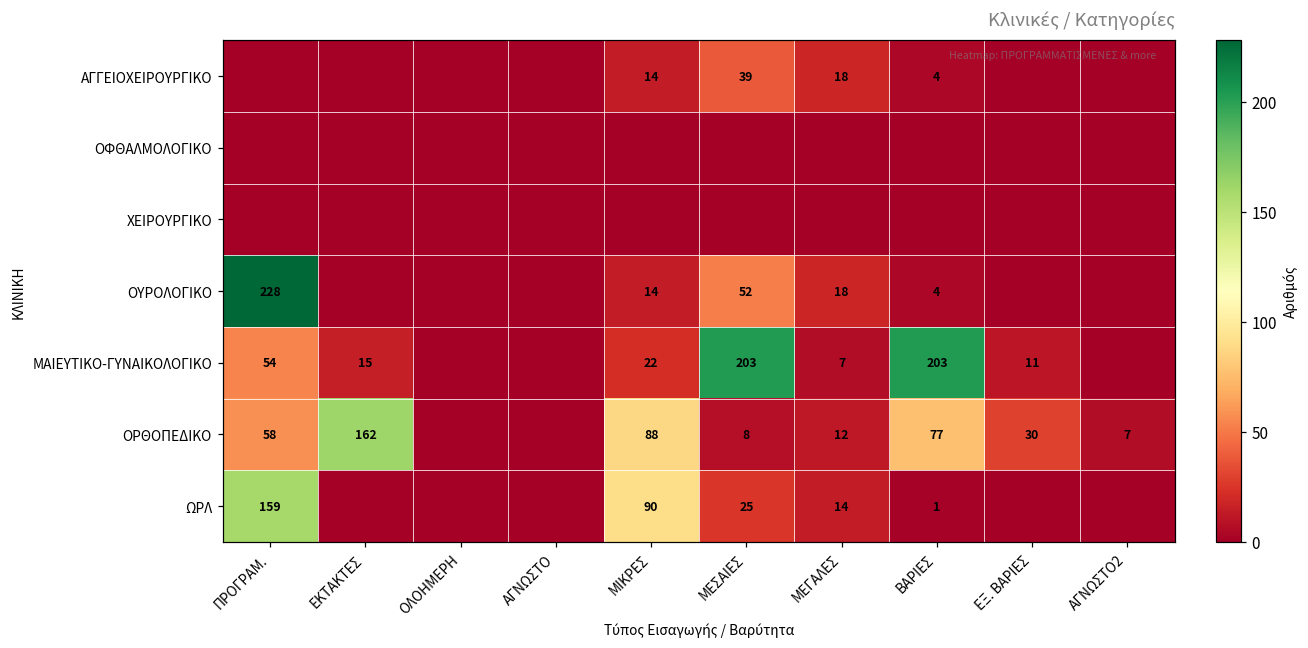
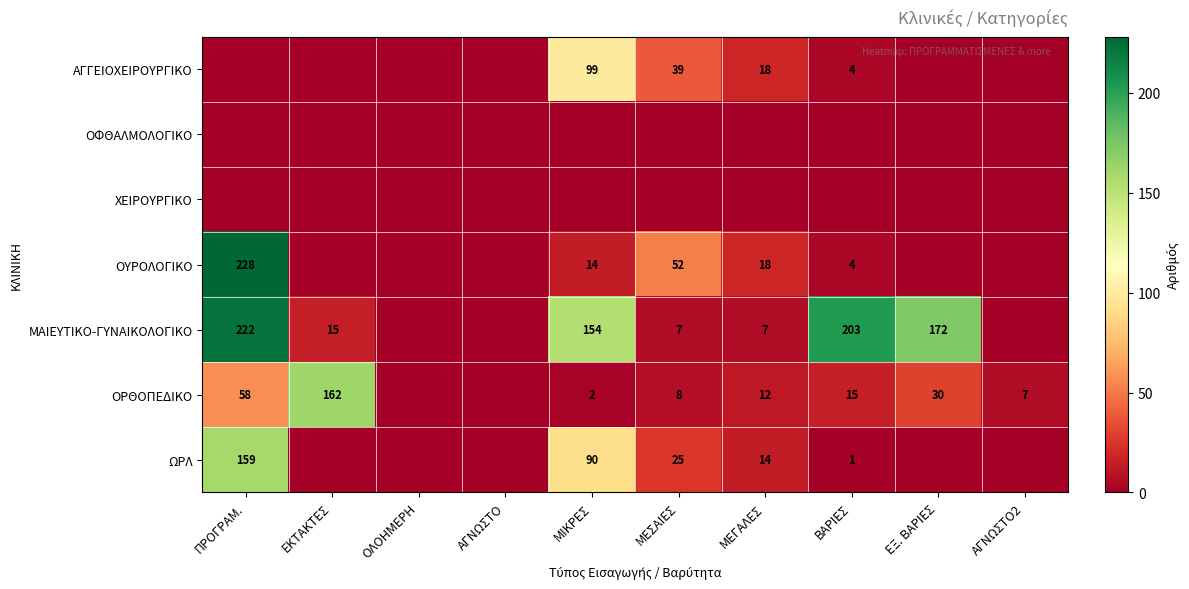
  {
    "ΑΓΓΕΙΟΧΕΙΡΟΥΡΓΙΚΟ": {
-     "ΜΙΚΡΕΣ": 14,
+     "ΜΙΚΡΕΣ": 99,
      "ΜΕΣΑΙΕΣ": 39,
      "ΜΕΓΑΛΕΣ": 18,
      "ΒΑΡΙΕΣ": 4
    },
    "ΟΥΡΟΛΟΓΙΚΟ": {
      "ΠΡΟΓΡΑΜ.": 228,
      "ΜΙΚΡΕΣ": 14,
      "ΜΕΣΑΙΕΣ": 52,
      "ΜΕΓΑΛΕΣ": 18,
      "ΒΑΡΙΕΣ": 4
    },
    "ΜΑΙΕΥΤΙΚΟ-ΓΥΝΑΙΚΟΛΟΓΙΚΟ": {
-     "ΠΡΟΓΡΑΜ.": 54,
+     "ΠΡΟΓΡΑΜ.": 222,
      "ΕΚΤΑΚΤΕΣ": 15,
-     "ΜΙΚΡΕΣ": 22,
-     "ΜΕΣΑΙΕΣ": 203,
+     "ΜΙΚΡΕΣ": 154,
+     "ΜΕΣΑΙΕΣ": 7,
      "ΜΕΓΑΛΕΣ": 7,
      "ΒΑΡΙΕΣ": 203,
-     "ΕΞ. ΒΑΡΙΕΣ": 11
+     "ΕΞ. ΒΑΡΙΕΣ": 172
    },
    "ΟΡΘΟΠΕΔΙΚΟ": {
      "ΠΡΟΓΡΑΜ.": 58,
      "ΕΚΤΑΚΤΕΣ": 162,
-     "ΜΙΚΡΕΣ": 88,
+     "ΜΙΚΡΕΣ": 2,
      "ΜΕΣΑΙΕΣ": 8,
      "ΜΕΓΑΛΕΣ": 12,
-     "ΒΑΡΙΕΣ": 77,
+     "ΒΑΡΙΕΣ": 15,
      "ΕΞ. ΒΑΡΙΕΣ": 30,
      "ΑΓΝΩΣΤΟ2": 7
    },
    "ΩΡΛ": {
      "ΠΡΟΓΡΑΜ.": 159,
      "ΜΙΚΡΕΣ": 90,
      "ΜΕΣΑΙΕΣ": 25,
      "ΜΕΓΑΛΕΣ": 14,
      "ΒΑΡΙΕΣ": 1
    }
  }
